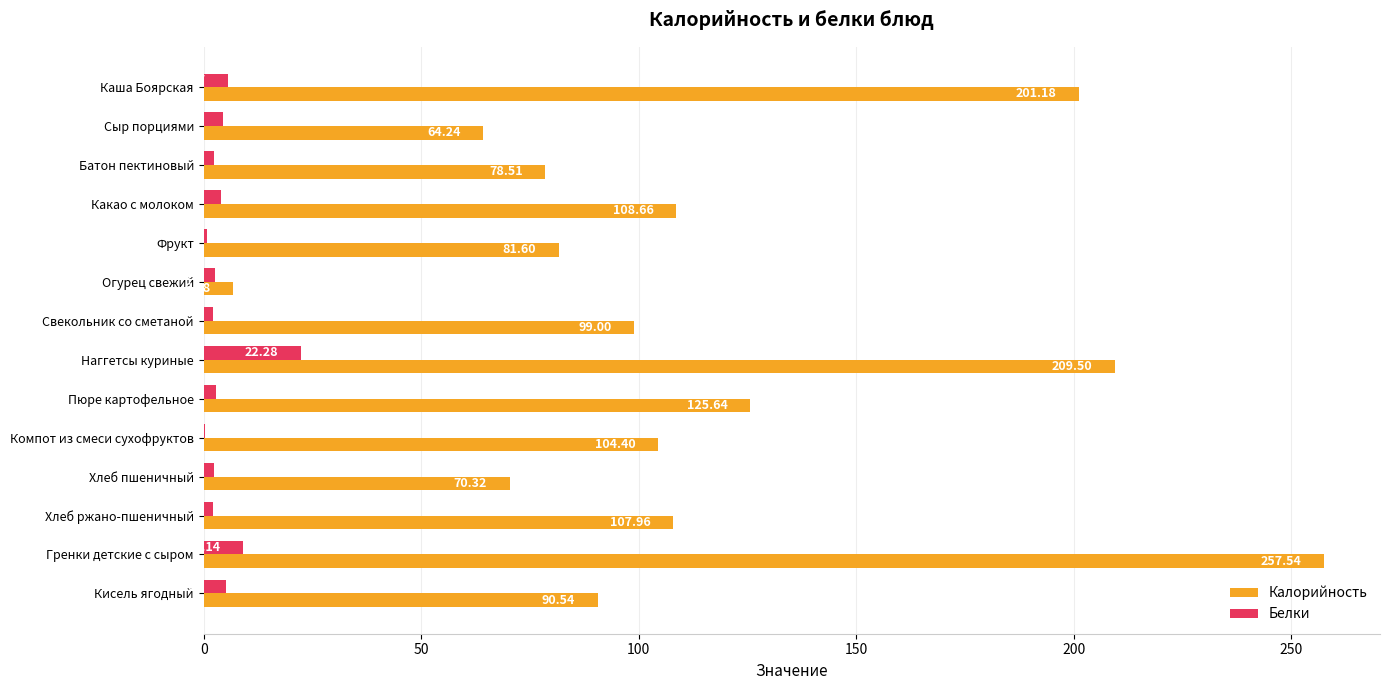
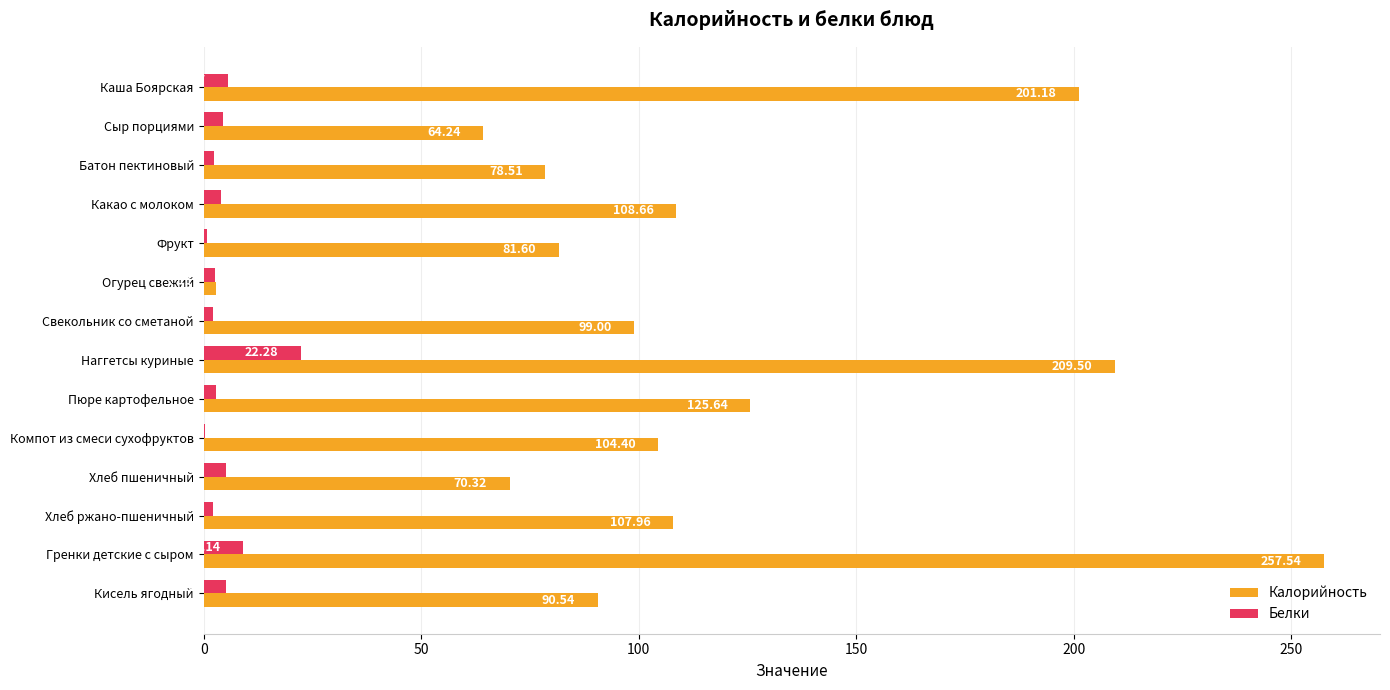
  {
    "Калорийность": {
-     "Огурец свежий": 7
+     "Огурец свежий": 3
    },
    "Белки": {
      "Каша Боярская": 6,
      "Сыр порциями": 4,
      "Батон пектиновый": 2,
      "Какао с молоком": 4,
      "Фрукт": 1,
      "Огурец свежий": 3,
      "Свекольник со сметаной": 2,
      "Пюре картофельное": 3,
-     "Хлеб пшеничный": 2,
+     "Хлеб пшеничный": 5,
      "Хлеб ржано-пшеничный": 2,
      "Кисель ягодный": 5
    }
  }
